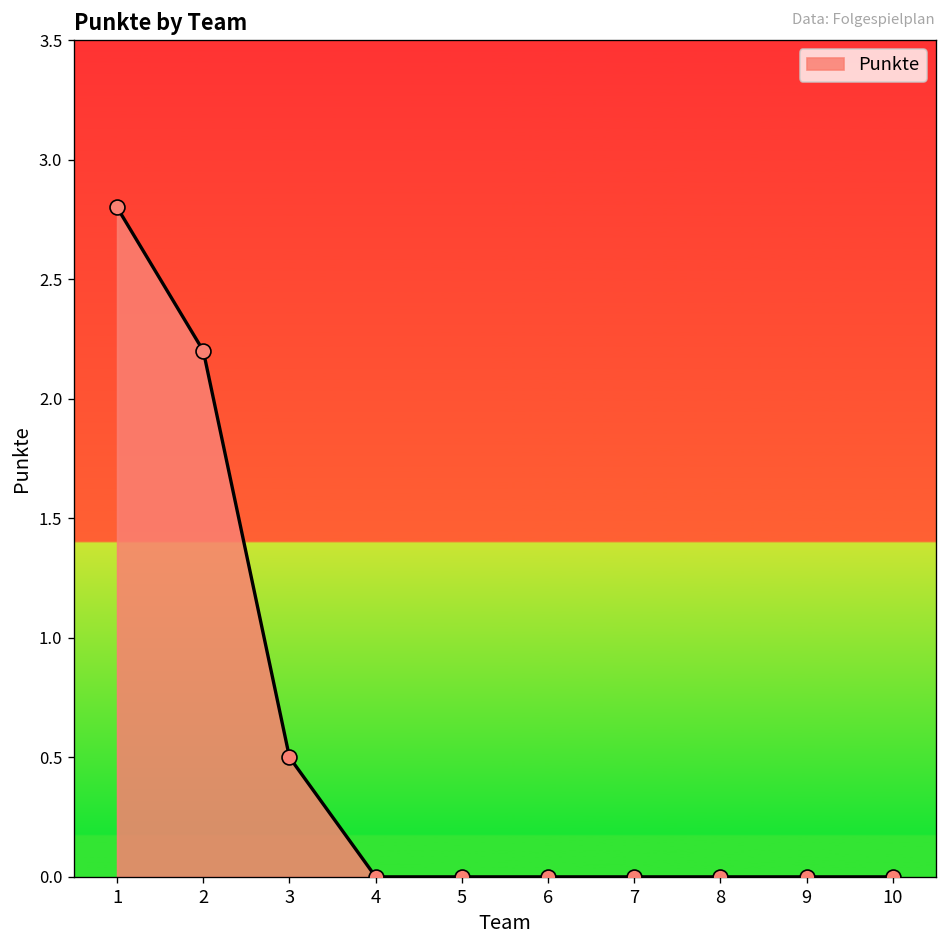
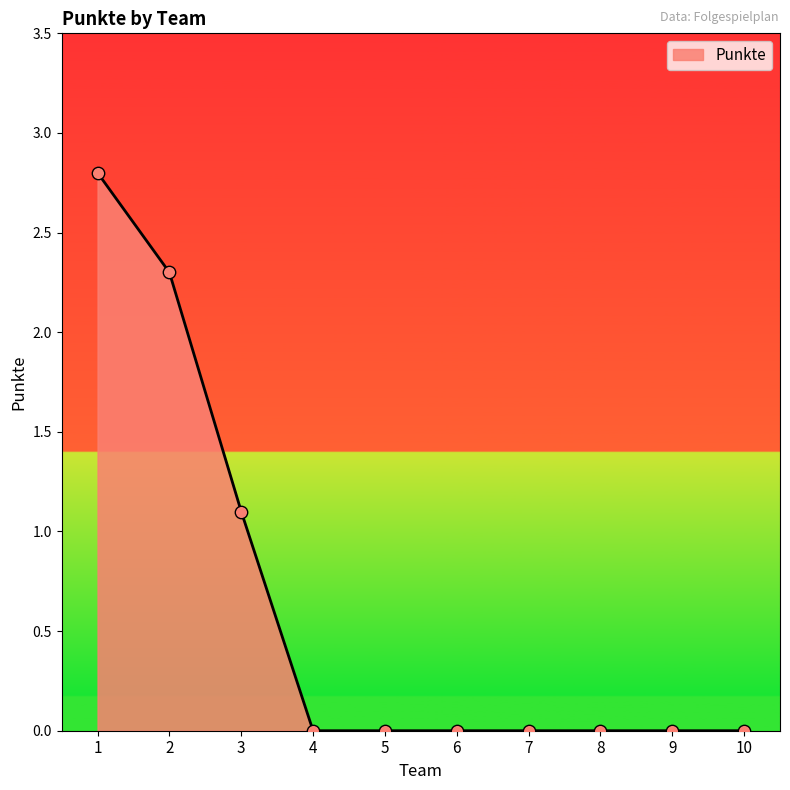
  {
    "1": 2.8,
-   "2": 2.2,
-   "3": 0.5,
+   "2": 2.3,
+   "3": 1.1,
    "4": 0.0,
    "5": 0.0,
    "6": 0.0,
    "7": 0.0,
    "8": 0.0,
    "9": 0.0,
    "10": 0.0
  }
